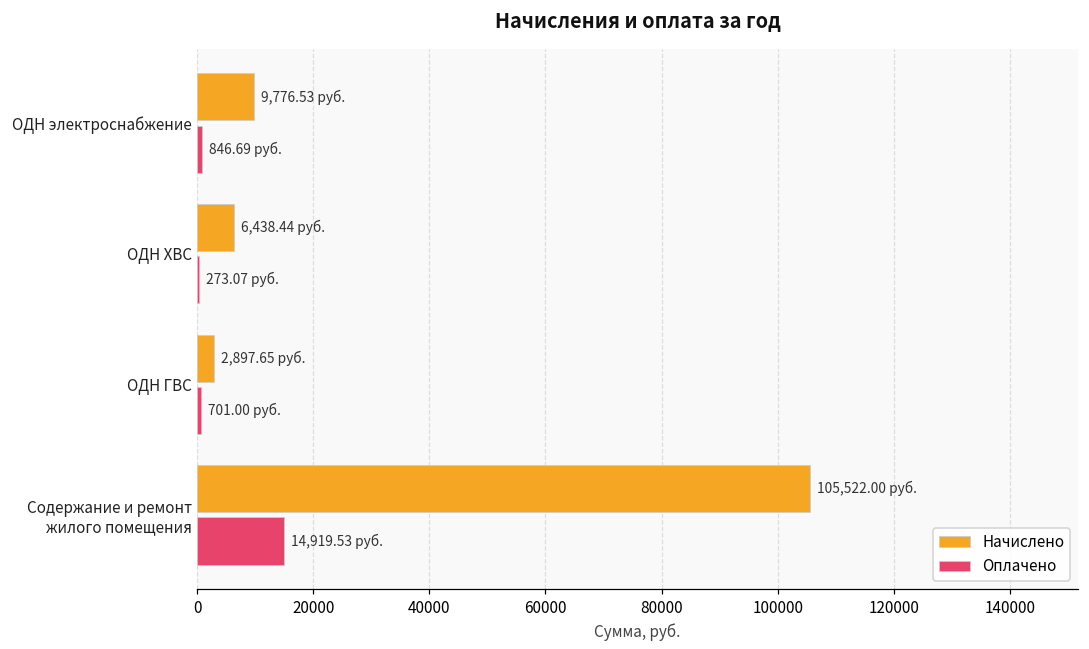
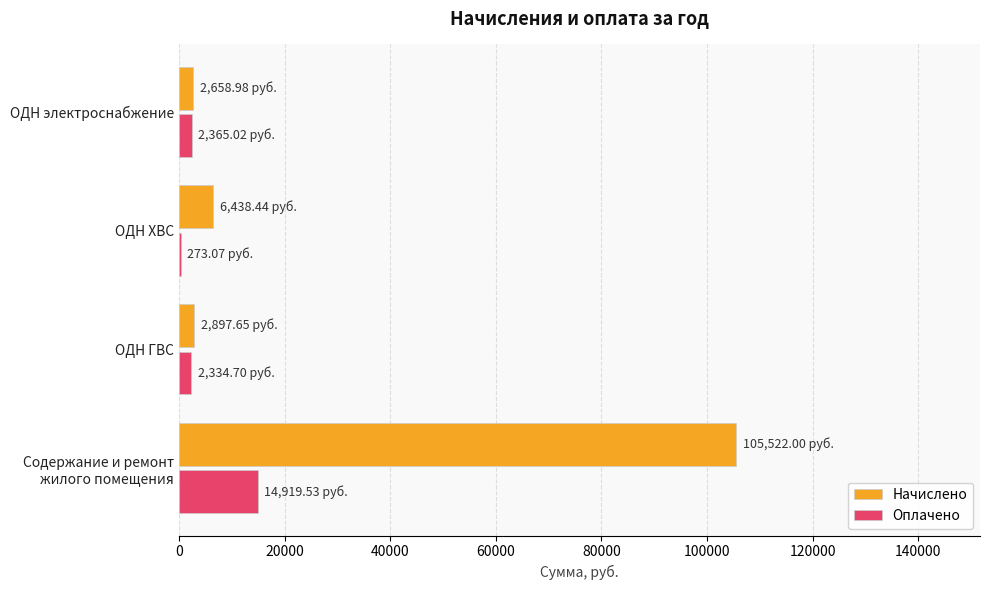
  {
    "Начислено": {
-     "ОДН электроснабжение": "9,776.53",
+     "ОДН электроснабжение": "2,658.98",
      "ОДН ХВС": "6,438.44",
      "ОДН ГВС": "2,897.65",
      "Содержание и ремонт жилого помещения": "105,522.00"
    },
    "Оплачено": {
-     "ОДН электроснабжение": "846.69",
+     "ОДН электроснабжение": "2,365.02",
      "ОДН ХВС": "273.07",
-     "ОДН ГВС": "701.00",
+     "ОДН ГВС": "2,334.70",
      "Содержание и ремонт жилого помещения": "14,919.53"
    }
  }
